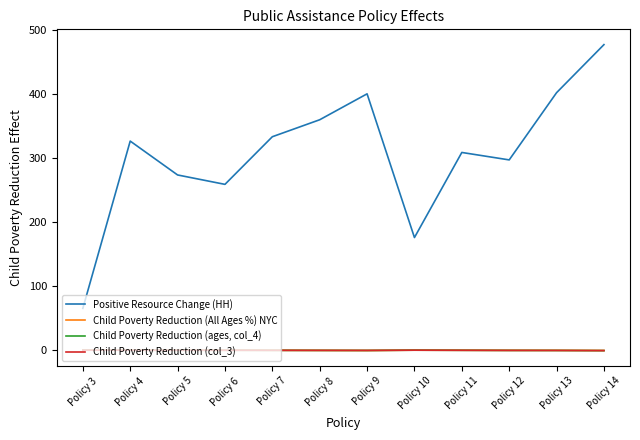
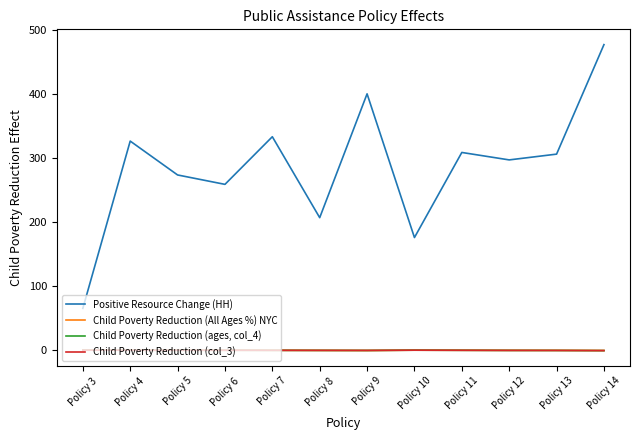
  {
    "Positive Resource Change (HH)": {
      "Policy 4": 330,
      "Policy 5": 270,
      "Policy 6": 260,
      "Policy 7": 330,
-     "Policy 8": 360,
+     "Policy 8": 210,
      "Policy 9": 400,
      "Policy 10": 180,
      "Policy 11": 310,
      "Policy 12": 300,
-     "Policy 13": 400,
+     "Policy 13": 310,
      "Policy 14": 480
    }
  }
